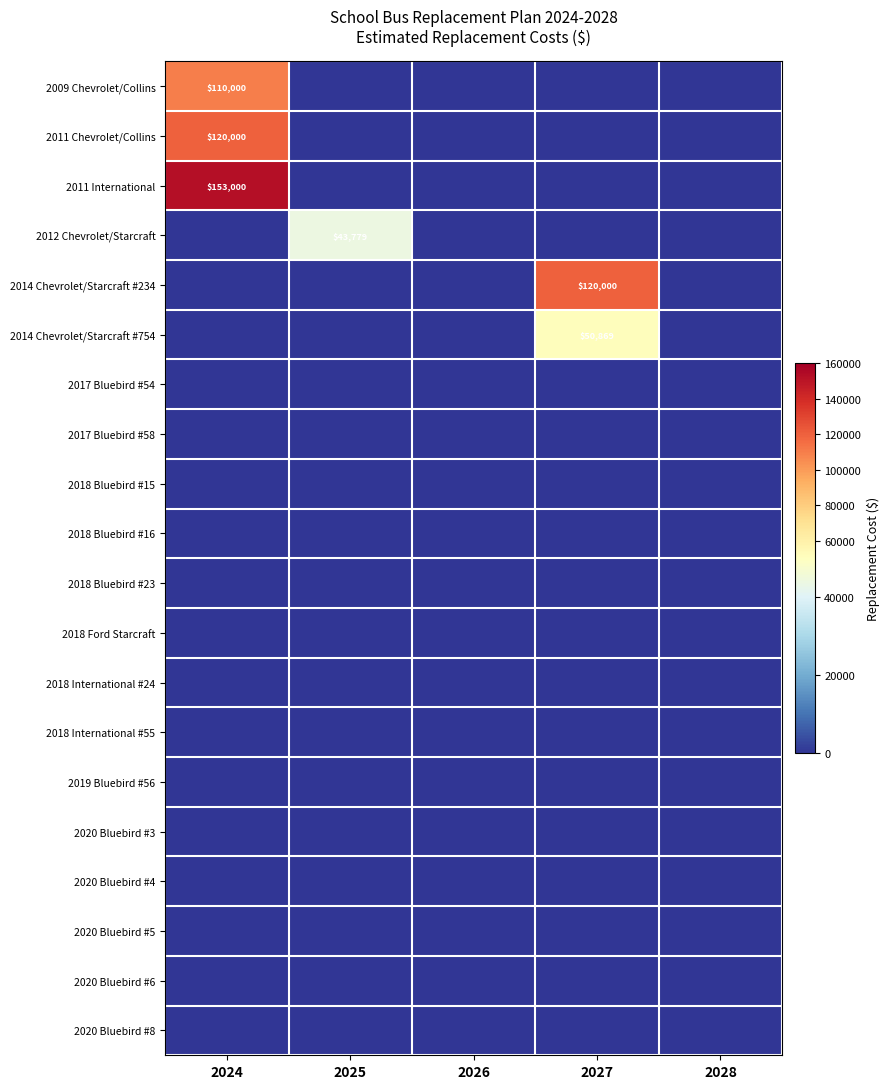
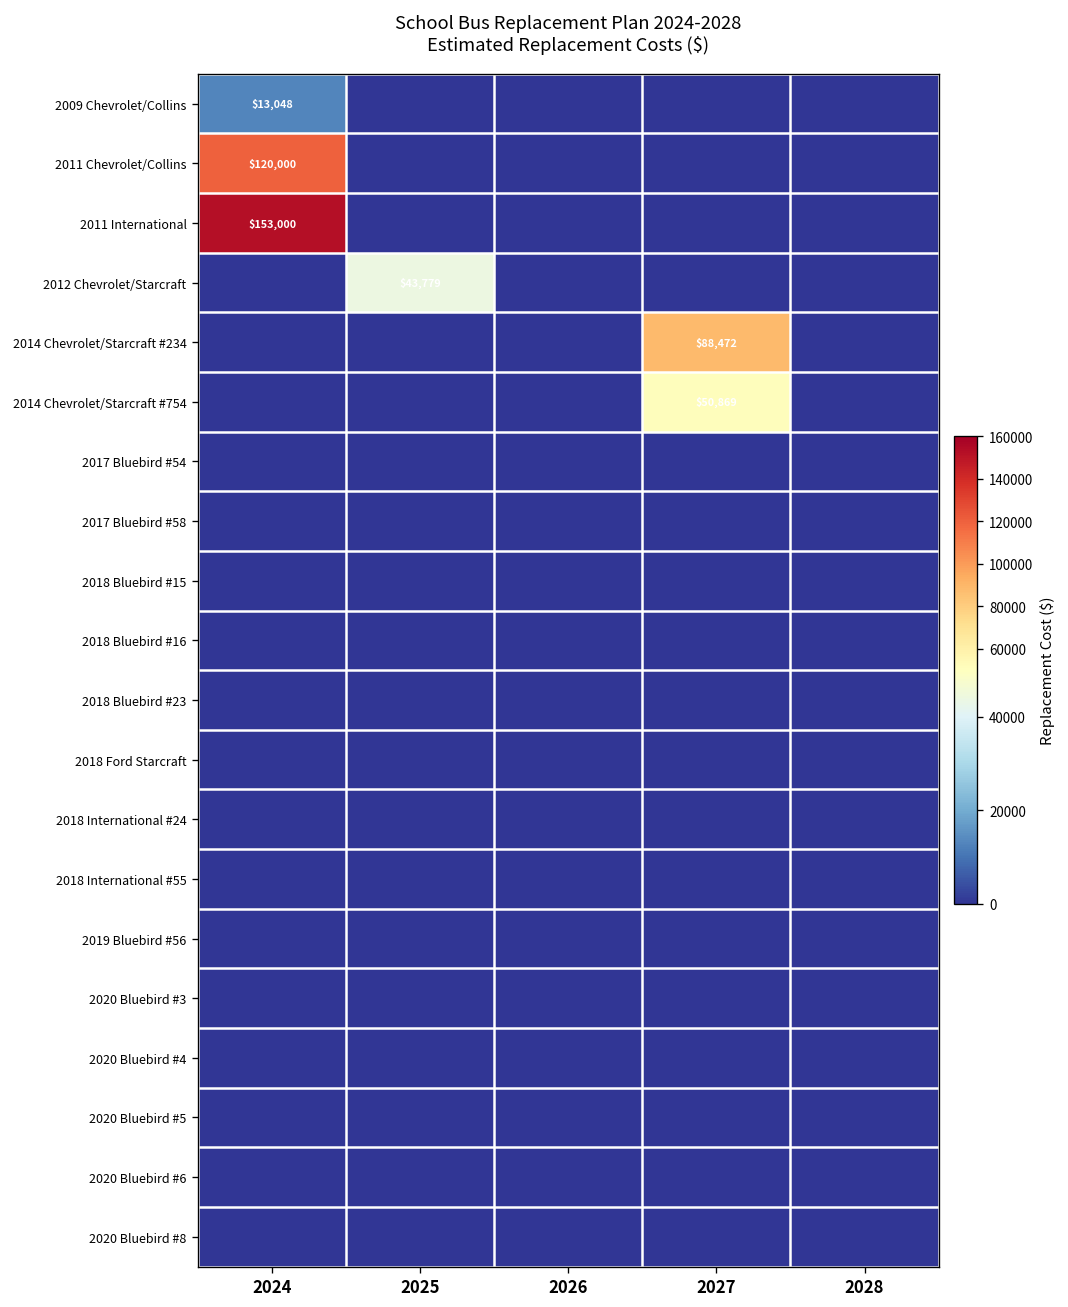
  {
    "2009 Chevrolet/Collins": {
-     "2024": "$110,000"
+     "2024": "$13,048"
    },
    "2011 Chevrolet/Collins": {
      "2024": "$120,000"
    },
    "2011 International": {
      "2024": "$153,000"
    },
    "2014 Chevrolet/Starcraft #234": {
-     "2027": "$120,000"
+     "2027": "$88,472"
    },
    "2014 Chevrolet/Starcraft #754": {
      "2027": "$50,869"
    }
  }
